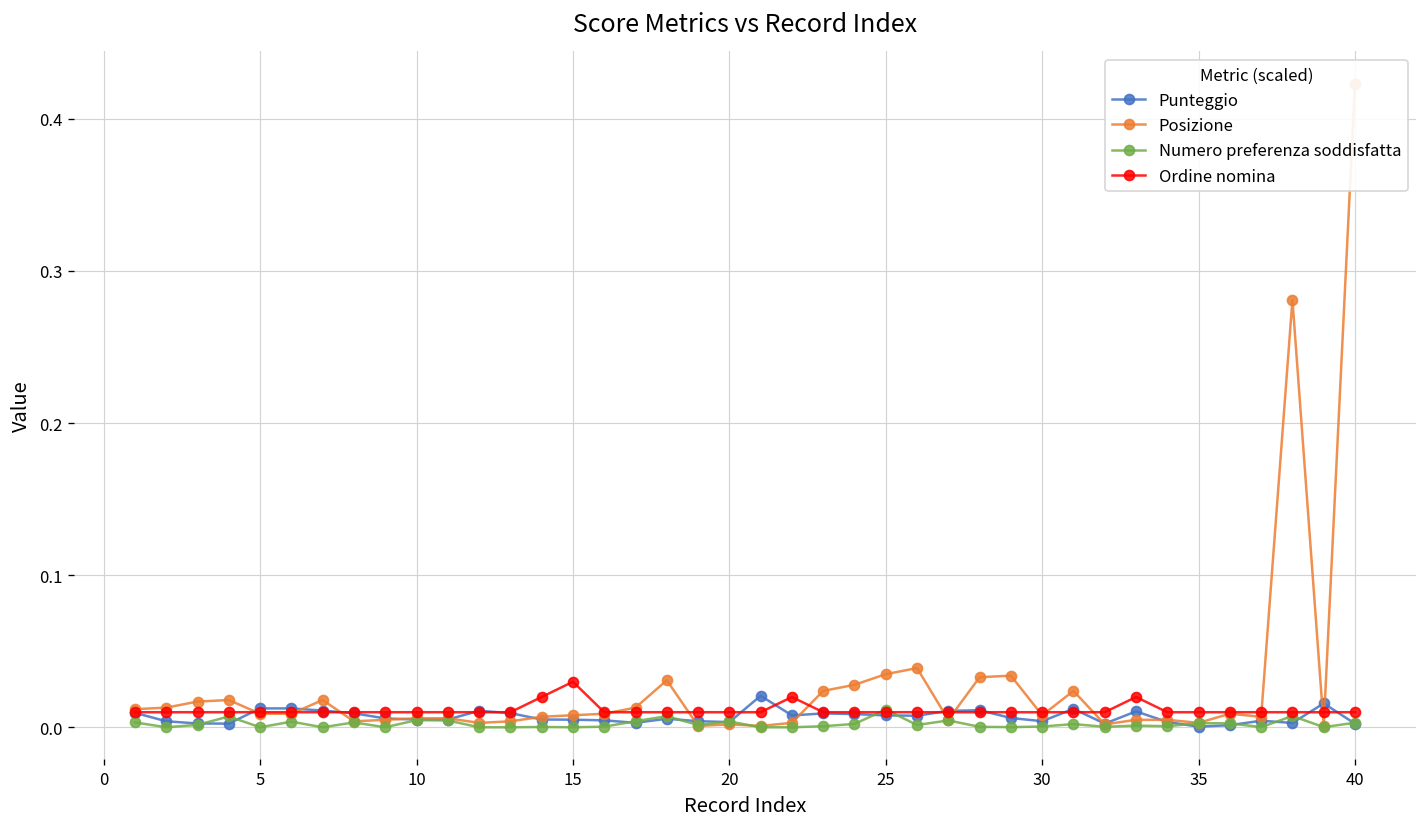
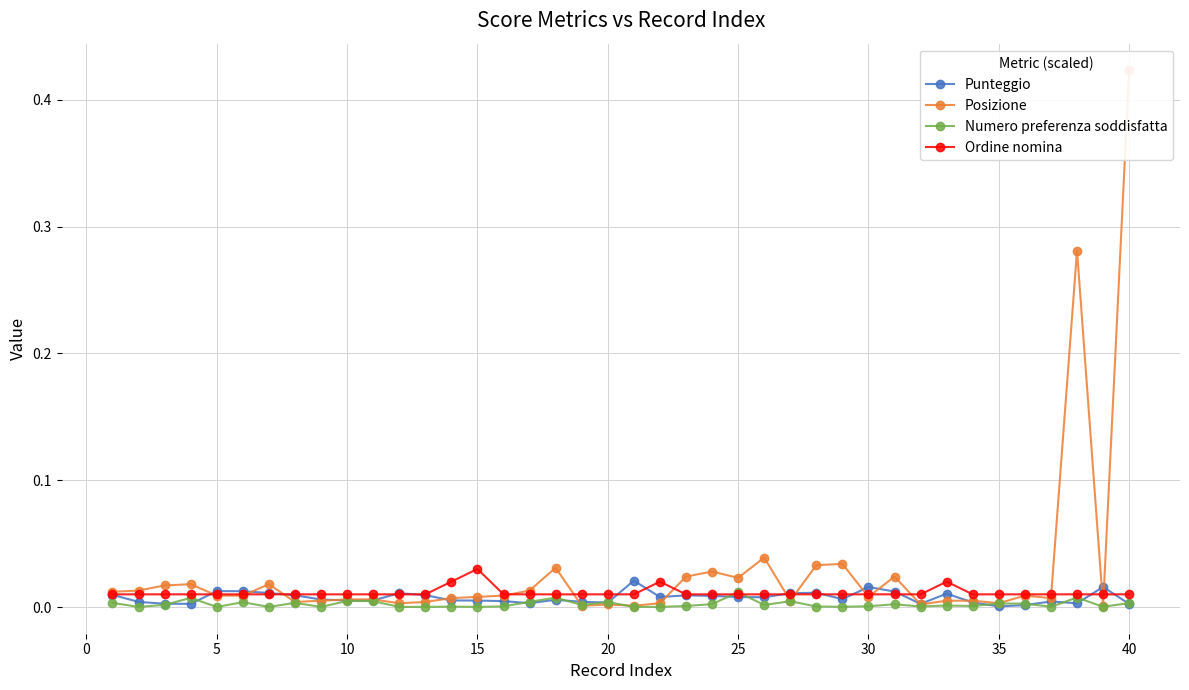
  {
    "Punteggio": {
      "5": 0.013,
      "15": 0.005,
      "25": 0.008,
-     "30": 0.004,
+     "30": 0.016,
      "35": 0.001
    },
    "Posizione": {
      "15": 0.008,
-     "25": 0.035,
+     "25": 0.023,
      "30": 0.008
    },
    "Numero preferenza soddisfatta": {
      "5": 0.000,
      "15": 0.000,
      "30": 0.001
    },
    "Ordine nomina": {
      "10": 0.010,
      "15": 0.030,
      "20": 0.010,
      "30": 0.010,
      "35": 0.010,
      "40": 0.010
    }
  }
